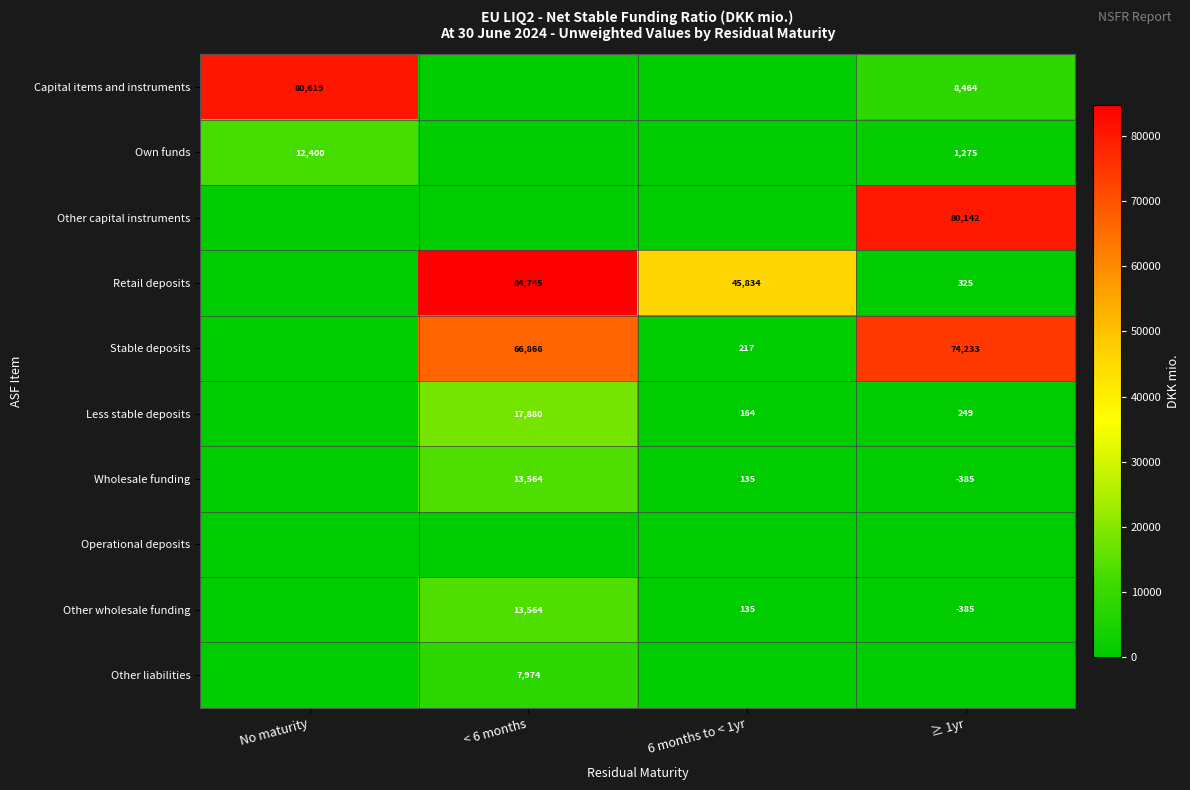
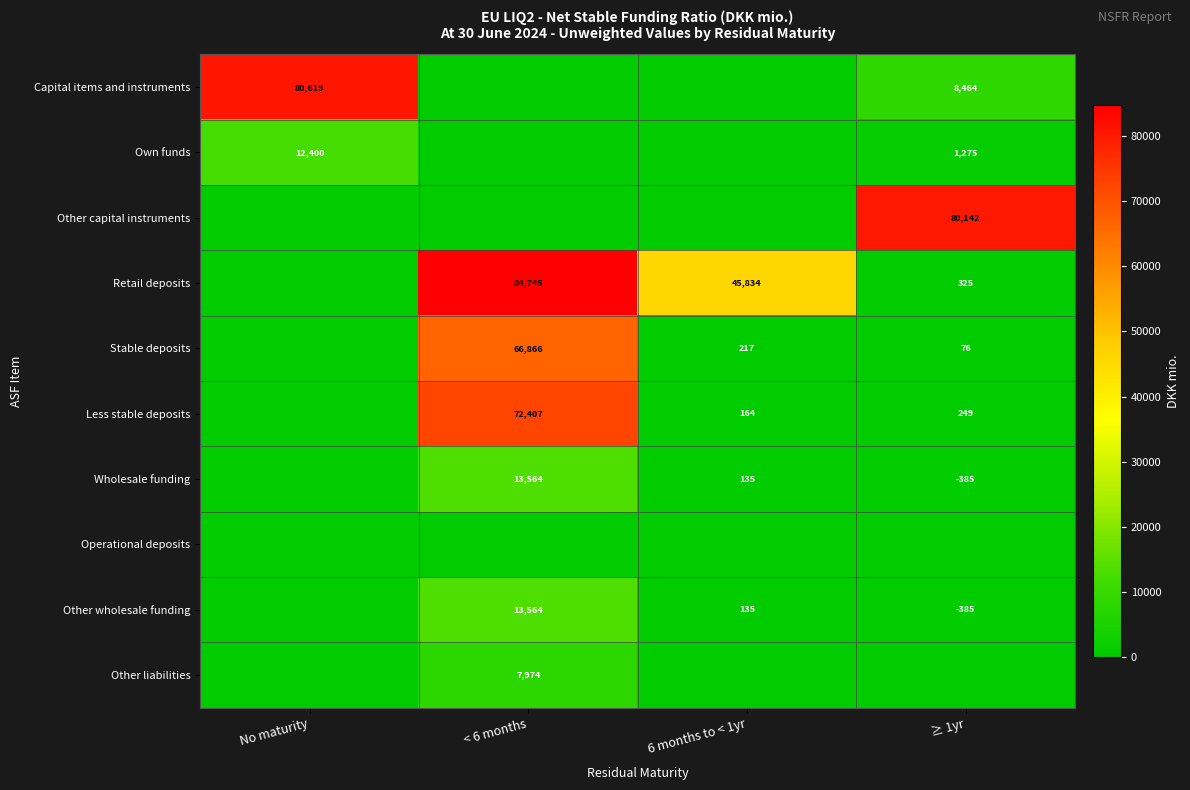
  {
    "Capital items and instruments": {
      "No maturity": "80,619",
      "≥ 1yr": "8,464"
    },
    "Own funds": {
      "No maturity": "12,400",
      "≥ 1yr": "1,275"
    },
    "Other capital instruments": {
      "≥ 1yr": "80,142"
    },
    "Retail deposits": {
      "< 6 months": "84,745",
      "6 months to < 1yr": "45,834",
      "≥ 1yr": "325"
    },
    "Stable deposits": {
      "< 6 months": "66,866",
      "6 months to < 1yr": "217",
-     "≥ 1yr": "74,233"
+     "≥ 1yr": "76"
    },
    "Less stable deposits": {
-     "< 6 months": "17,880",
+     "< 6 months": "72,407",
      "6 months to < 1yr": "164",
      "≥ 1yr": "249"
    },
    "Wholesale funding": {
      "< 6 months": "13,564",
      "6 months to < 1yr": "135",
      "≥ 1yr": "-385"
    },
    "Other wholesale funding": {
      "< 6 months": "13,564",
      "6 months to < 1yr": "135",
      "≥ 1yr": "-385"
    },
    "Other liabilities": {
      "< 6 months": "7,974"
    }
  }
